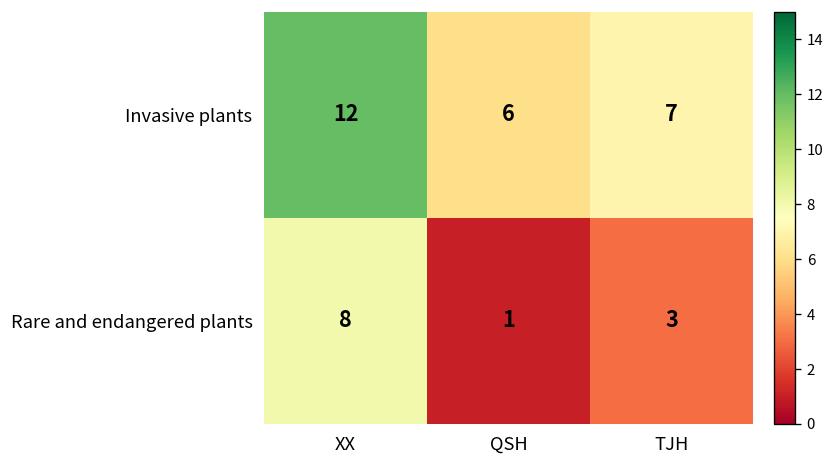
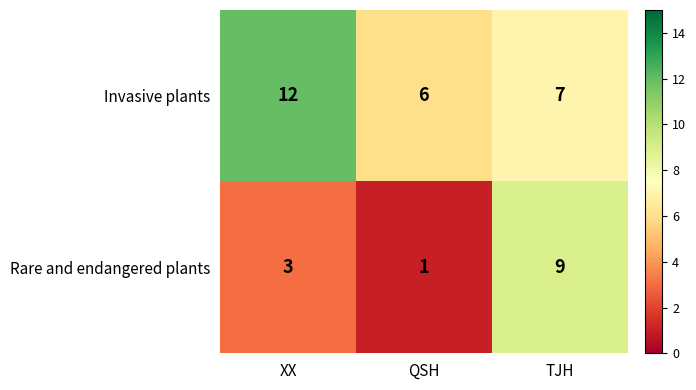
  {
    "Invasive plants": {
      "XX": 12,
      "QSH": 6,
      "TJH": 7
    },
    "Rare and endangered plants": {
-     "XX": 8,
+     "XX": 3,
      "QSH": 1,
-     "TJH": 3
+     "TJH": 9
    }
  }
